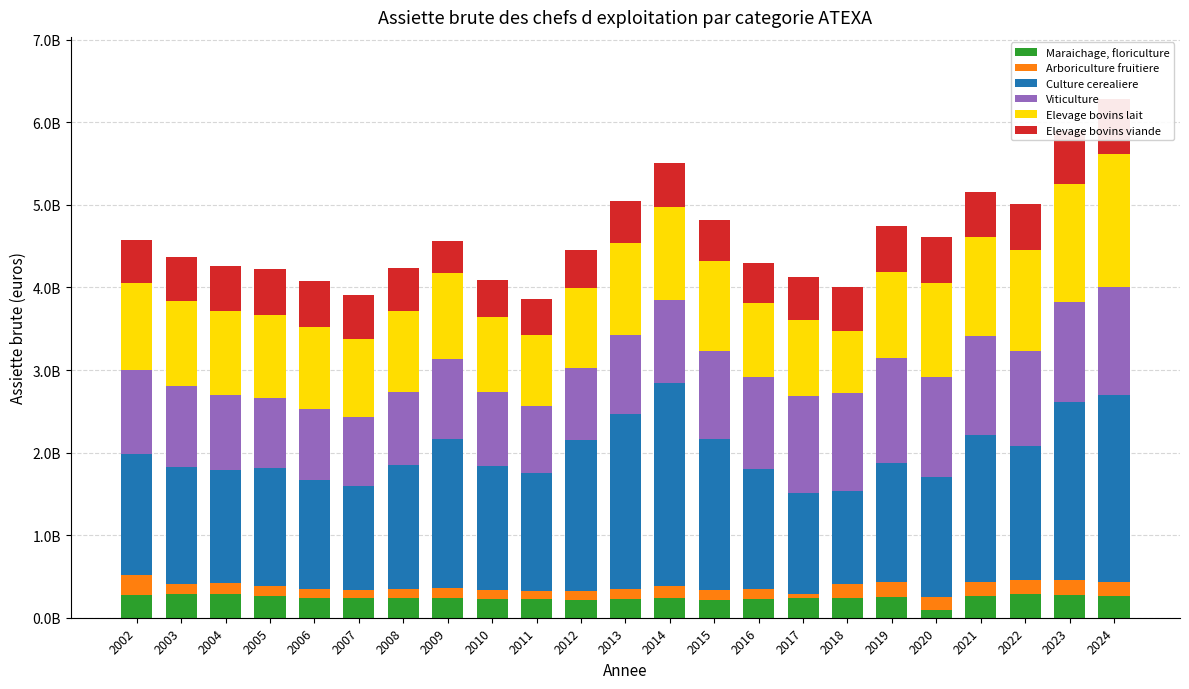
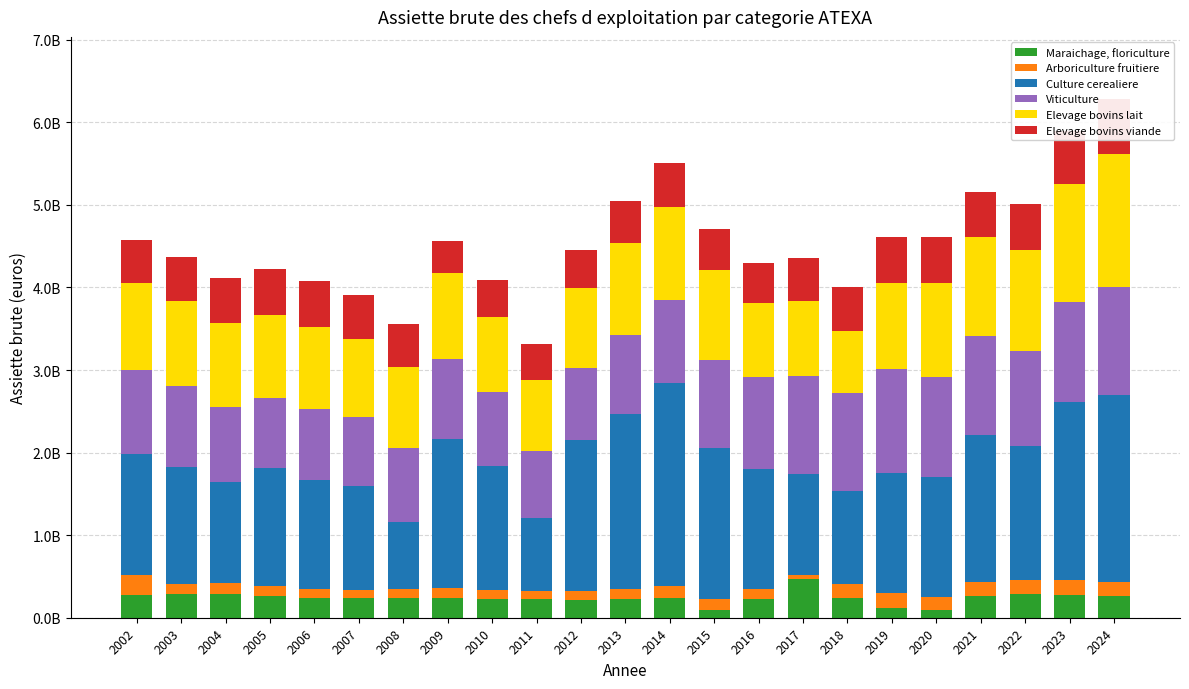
  {
    "Maraichage, floriculture": {
      "2002": 300000000,
      "2003": 300000000,
      "2004": 300000000,
      "2005": 300000000,
      "2006": 200000000,
      "2007": 200000000,
      "2008": 200000000,
      "2009": 200000000,
      "2010": 200000000,
      "2011": 200000000,
      "2012": 200000000,
      "2013": 200000000,
      "2014": 200000000,
-     "2015": 200000000,
+     "2015": 100000000,
      "2016": 200000000,
-     "2017": 200000000,
+     "2017": 500000000,
      "2018": 200000000,
-     "2019": 300000000,
+     "2019": 100000000,
      "2020": 100000000,
      "2021": 300000000,
      "2022": 300000000,
      "2023": 300000000,
      "2024": 300000000
    },
    "Arboriculture fruitiere": {
      "2002": 200000000,
      "2003": 100000000,
      "2004": 100000000,
      "2005": 100000000,
      "2006": 100000000,
      "2007": 100000000,
      "2008": 100000000,
      "2009": 100000000,
      "2010": 100000000,
      "2011": 100000000,
      "2012": 100000000,
      "2013": 100000000,
      "2014": 100000000,
      "2015": 100000000,
      "2016": 100000000,
      "2017": 100000000,
      "2018": 200000000,
      "2019": 200000000,
      "2020": 200000000,
      "2021": 200000000,
      "2022": 200000000,
      "2023": 200000000,
      "2024": 200000000
    },
    "Culture cerealiere": {
      "2002": 1500000000,
      "2003": 1400000000,
-     "2004": 1400000000,
+     "2004": 1200000000,
      "2005": 1400000000,
      "2006": 1300000000,
      "2007": 1300000000,
-     "2008": 1500000000,
+     "2008": 800000000,
      "2009": 1800000000,
      "2010": 1500000000,
-     "2011": 1400000000,
+     "2011": 900000000,
      "2012": 1800000000,
      "2013": 2100000000,
      "2014": 2500000000,
      "2015": 1800000000,
      "2016": 1400000000,
      "2017": 1200000000,
      "2018": 1100000000,
      "2019": 1400000000,
      "2020": 1400000000,
      "2021": 1800000000,
      "2022": 1600000000,
      "2023": 2200000000,
      "2024": 2300000000
    },
    "Viticulture": {
      "2002": 1000000000,
      "2003": 1000000000,
      "2004": 900000000,
      "2005": 900000000,
      "2006": 900000000,
      "2007": 800000000,
      "2008": 900000000,
      "2009": 1000000000,
      "2010": 900000000,
      "2011": 800000000,
      "2012": 900000000,
      "2013": 1000000000,
      "2014": 1000000000,
      "2015": 1100000000,
      "2016": 1100000000,
      "2017": 1200000000,
      "2018": 1200000000,
      "2019": 1300000000,
      "2020": 1200000000,
      "2021": 1200000000,
      "2022": 1200000000,
      "2023": 1200000000,
      "2024": 1300000000
    },
    "Elevage bovins lait": {
      "2002": 1100000000,
      "2003": 1000000000,
      "2004": 1000000000,
      "2005": 1000000000,
      "2006": 1000000000,
      "2007": 900000000,
      "2008": 1000000000,
      "2009": 1000000000,
      "2010": 900000000,
      "2011": 900000000,
      "2012": 1000000000,
      "2013": 1100000000,
      "2014": 1100000000,
      "2015": 1100000000,
      "2016": 900000000,
      "2017": 900000000,
      "2018": 800000000,
      "2019": 1000000000,
      "2020": 1100000000,
      "2021": 1200000000,
      "2022": 1200000000,
      "2023": 1400000000,
      "2024": 1600000000
    },
    "Elevage bovins viande": {
      "2002": 500000000,
      "2003": 500000000,
      "2004": 500000000,
      "2005": 600000000,
      "2006": 600000000,
      "2007": 500000000,
      "2008": 500000000,
      "2009": 400000000,
      "2010": 400000000,
      "2011": 400000000,
      "2012": 500000000,
      "2013": 500000000,
      "2014": 500000000,
      "2015": 500000000,
      "2016": 500000000,
      "2017": 500000000,
      "2018": 500000000,
      "2019": 600000000,
      "2020": 600000000,
      "2021": 500000000,
      "2022": 600000000
    }
  }
